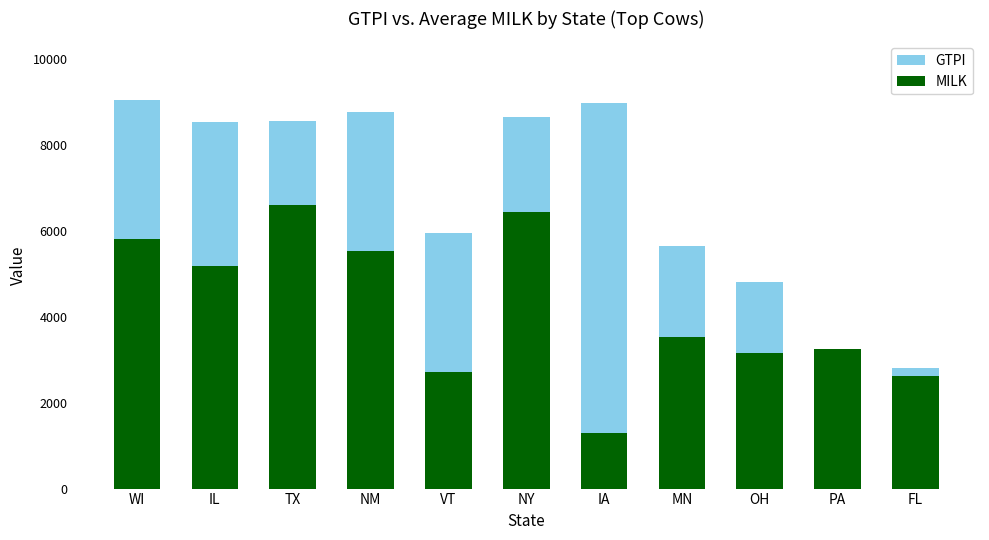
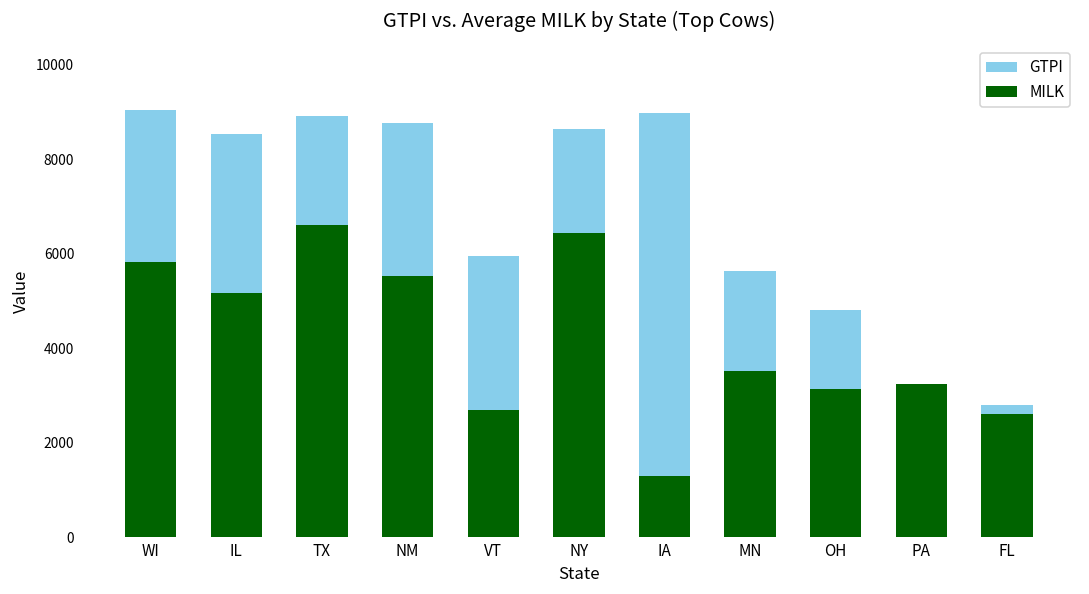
  {
    "GTPI": {
      "WI": 9100,
      "IL": 8500,
-     "TX": 8600,
+     "TX": 8900,
      "NM": 8800,
      "VT": 6000,
      "NY": 8600,
      "IA": 9000,
      "MN": 5600,
      "OH": 4800,
      "FL": 2800
    },
    "MILK": {
      "PA": 3200
    }
  }
